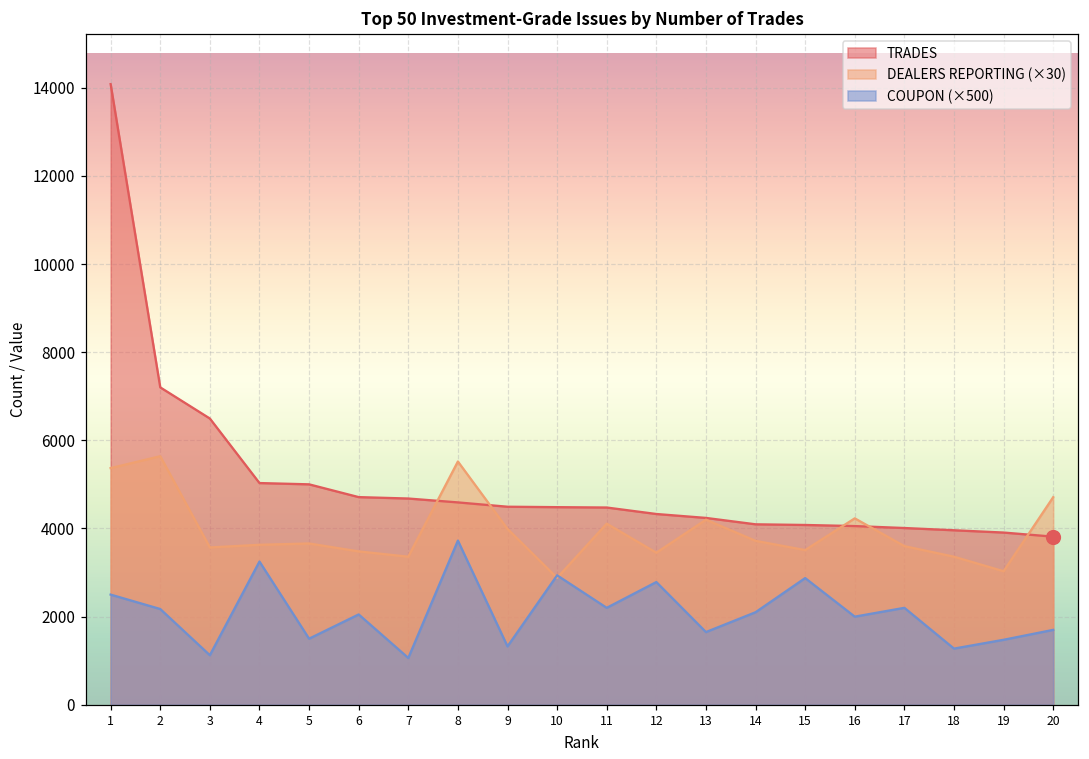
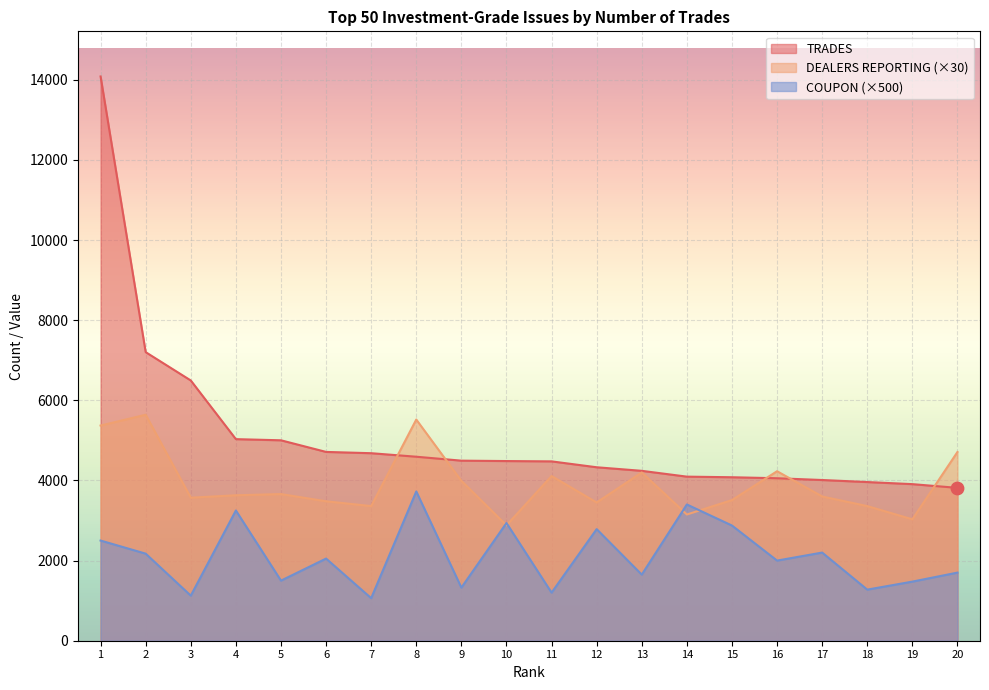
  {
    "DEALERS REPORTING (×30)": {
      "1": 5400,
      "2": 5600,
      "3": 3600,
      "4": 3600,
      "5": 3700,
      "6": 3500,
      "7": 3400,
      "8": 5500,
      "9": 4000,
      "11": 4100,
      "12": 3500,
-     "14": 3700,
+     "14": 3200,
      "15": 3500,
      "16": 4200,
      "17": 3600,
      "18": 3400,
      "19": 3000,
      "20": 4700
    },
    "COUPON (×500)": {
      "1": 2500,
      "2": 2200,
      "3": 1100,
      "4": 3300,
      "5": 1500,
      "6": 2100,
      "7": 1100,
      "8": 3700,
      "9": 1300,
-     "11": 2200,
+     "11": 1200,
      "12": 2800,
      "13": 1700,
-     "14": 2100,
+     "14": 3400,
      "15": 2900,
      "16": 2000,
      "17": 2200,
      "18": 1300,
      "19": 1500,
      "20": 1700
    }
  }
